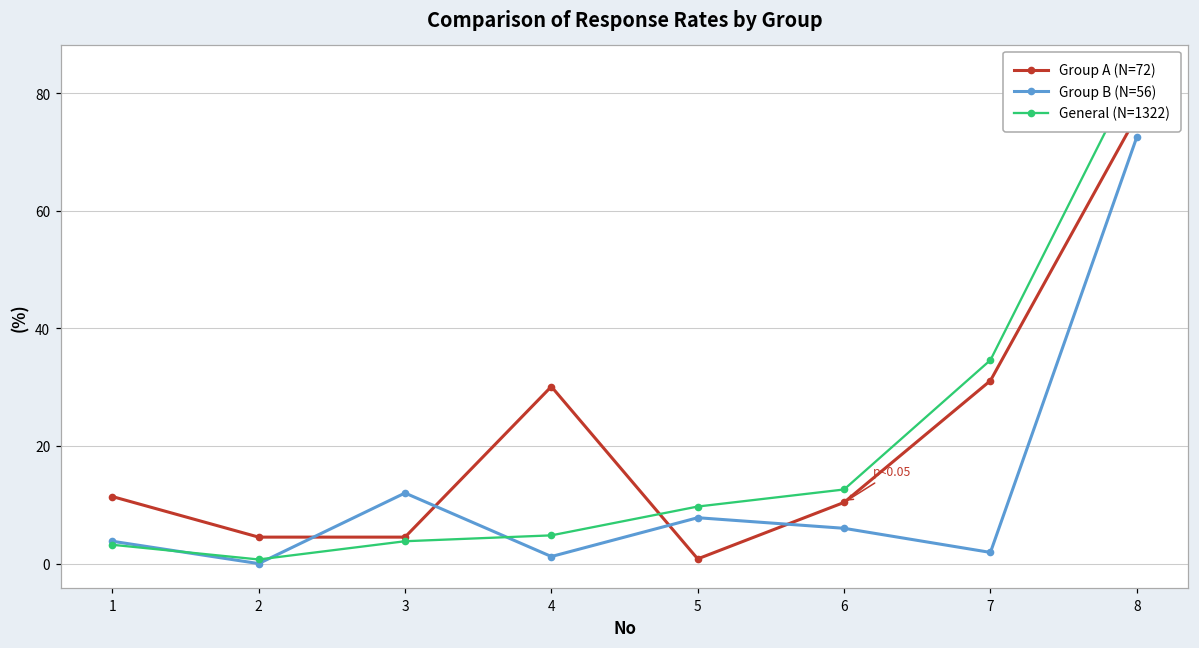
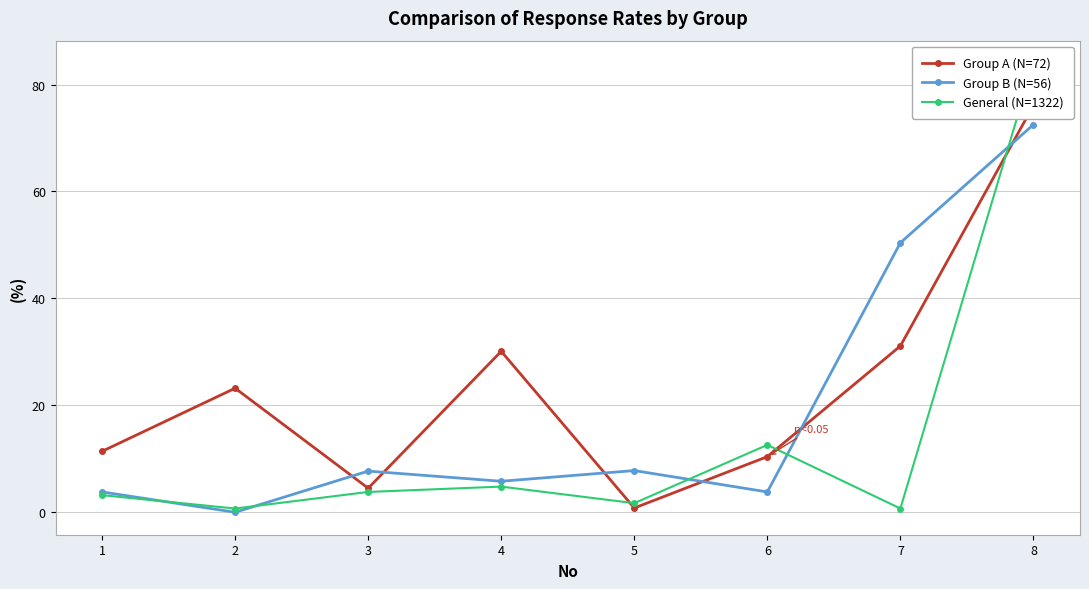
  {
    "Group A (N=72)": {
      "1": 11,
-     "2": 5,
+     "2": 23,
      "3": 5,
      "4": 30,
      "5": 1,
      "6": 10,
      "7": 31
    },
    "Group B (N=56)": {
      "1": 4,
      "2": 0,
-     "3": 12,
-     "4": 1,
+     "3": 8,
+     "4": 6,
      "5": 8,
-     "6": 6,
-     "7": 2,
+     "6": 4,
+     "7": 50,
      "8": 73
    },
    "General (N=1322)": {
      "1": 3,
      "2": 1,
      "3": 4,
      "4": 5,
-     "5": 10,
-     "7": 35
+     "5": 2,
+     "7": 1
    }
  }
